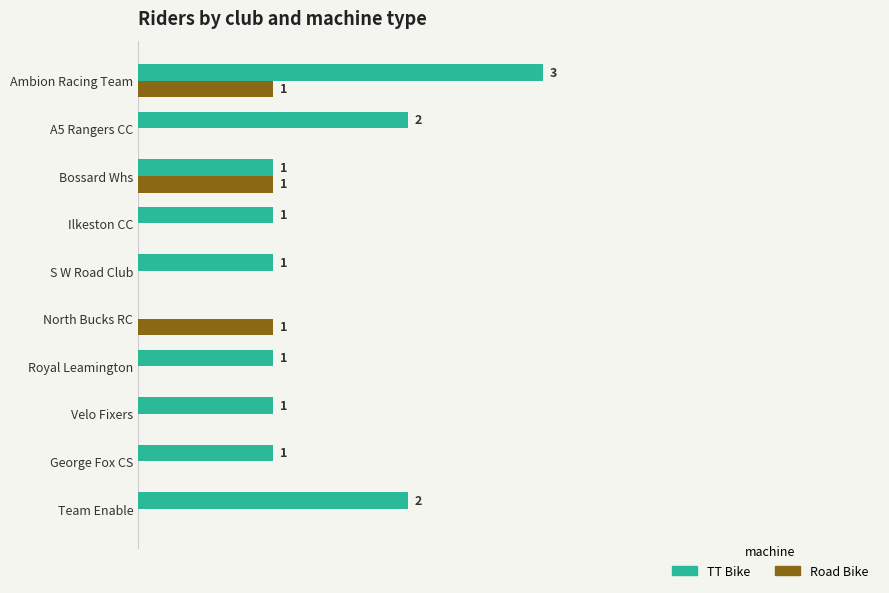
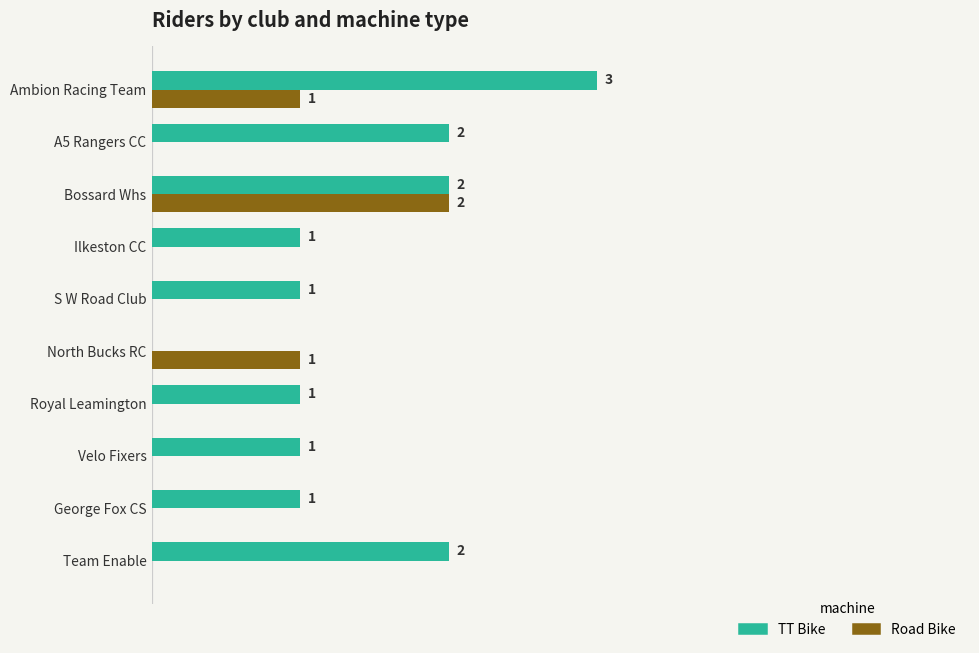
  {
    "Road Bike": {
      "Ambion Racing Team": 1,
-     "Bossard Whs": 1,
+     "Bossard Whs": 2,
      "North Bucks RC": 1
    },
    "TT Bike": {
      "Ambion Racing Team": 3,
      "A5 Rangers CC": 2,
-     "Bossard Whs": 1,
+     "Bossard Whs": 2,
      "Ilkeston CC": 1,
      "S W Road Club": 1,
      "Royal Leamington": 1,
      "Velo Fixers": 1,
      "George Fox CS": 1,
      "Team Enable": 2
    }
  }
